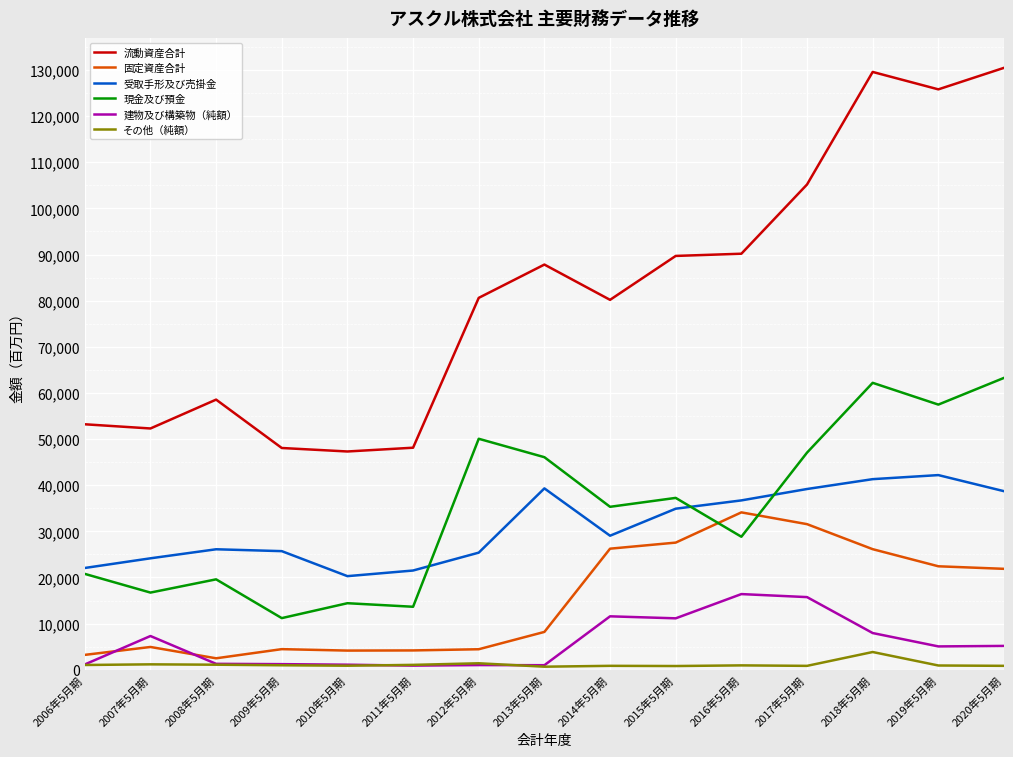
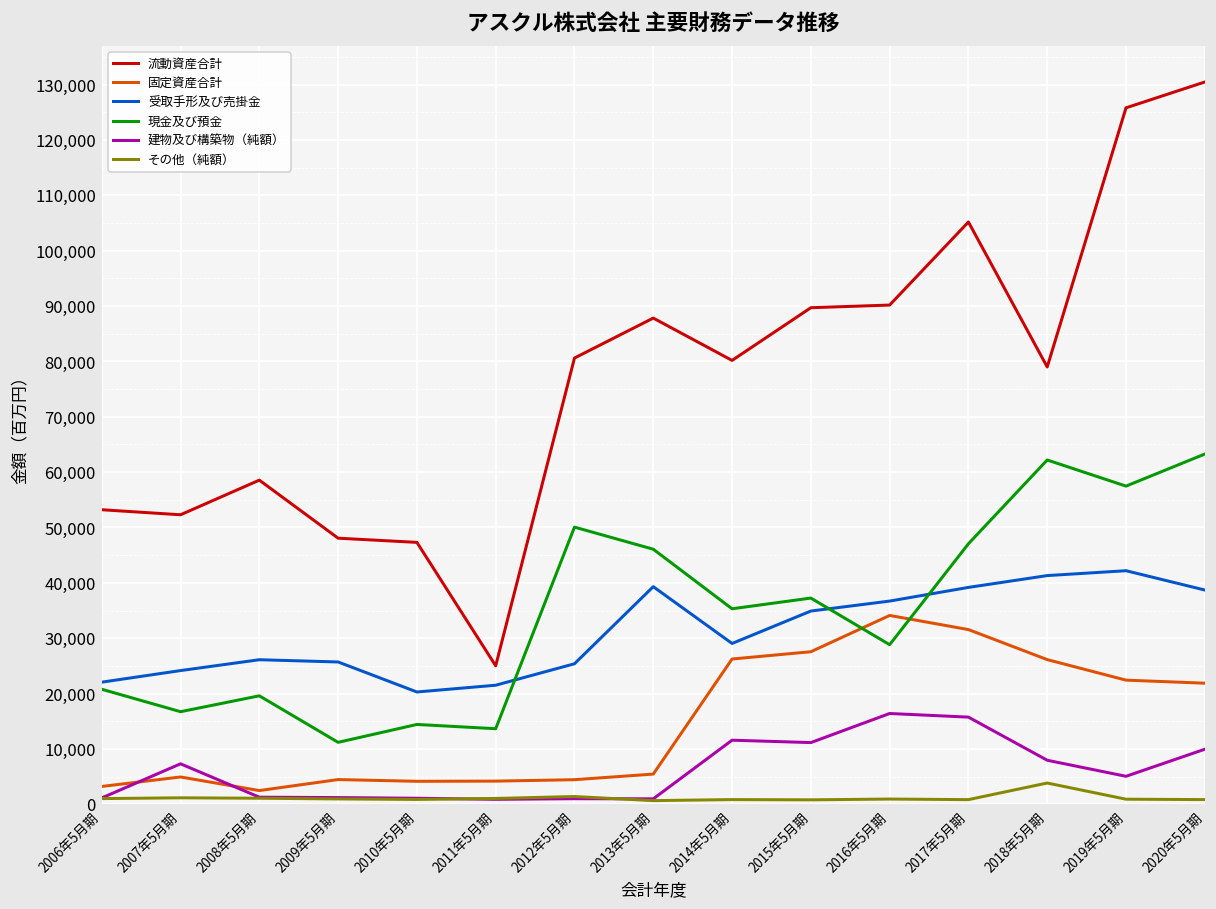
  {
    "流動資産合計": {
      "2006年5月期": "53,000",
      "2007年5月期": "52,000",
      "2008年5月期": "59,000",
      "2009年5月期": "48,000",
      "2010年5月期": "47,000",
-     "2011年5月期": "48,000",
+     "2011年5月期": "25,000",
      "2012年5月期": "81,000",
      "2013年5月期": "88,000",
      "2014年5月期": "80,000",
      "2015年5月期": "90,000",
      "2016年5月期": "90,000",
      "2017年5月期": "105,000",
-     "2018年5月期": "130,000",
+     "2018年5月期": "79,000",
      "2019年5月期": "126,000",
      "2020年5月期": "130,000"
    },
    "固定資産合計": {
      "2006年5月期": "3,000",
      "2007年5月期": "5,000",
      "2008年5月期": "2,000",
      "2009年5月期": "4,000",
      "2010年5月期": "4,000",
      "2011年5月期": "4,000",
      "2012年5月期": "4,000",
-     "2013年5月期": "8,000",
+     "2013年5月期": "5,000",
      "2014年5月期": "26,000",
      "2015年5月期": "28,000",
      "2016年5月期": "34,000",
      "2017年5月期": "32,000",
      "2018年5月期": "26,000",
      "2019年5月期": "22,000",
      "2020年5月期": "22,000"
    },
    "受取手形及び売掛金": {
      "2006年5月期": "22,000",
      "2007年5月期": "24,000",
      "2008年5月期": "26,000",
      "2009年5月期": "26,000",
      "2010年5月期": "20,000",
      "2011年5月期": "22,000",
      "2012年5月期": "25,000",
      "2013年5月期": "39,000",
      "2014年5月期": "29,000",
      "2015年5月期": "35,000",
      "2016年5月期": "37,000",
      "2017年5月期": "39,000",
      "2018年5月期": "41,000",
      "2019年5月期": "42,000",
      "2020年5月期": "39,000"
    },
    "現金及び預金": {
      "2006年5月期": "21,000",
      "2007年5月期": "17,000",
      "2008年5月期": "20,000",
      "2009年5月期": "11,000",
      "2010年5月期": "14,000",
      "2011年5月期": "14,000",
      "2012年5月期": "50,000",
      "2013年5月期": "46,000",
      "2014年5月期": "35,000",
      "2015年5月期": "37,000",
      "2016年5月期": "29,000",
      "2017年5月期": "47,000",
      "2018年5月期": "62,000",
      "2019年5月期": "57,000",
      "2020年5月期": "63,000"
    },
    "建物及び構築物（純額）": {
      "2007年5月期": "7,000",
      "2014年5月期": "12,000",
      "2015年5月期": "11,000",
      "2016年5月期": "16,000",
      "2017年5月期": "16,000",
      "2018年5月期": "8,000",
      "2019年5月期": "5,000",
-     "2020年5月期": "5,000"
+     "2020年5月期": "10,000"
    },
    "その他（純額）": {
      "2007年5月期": "1,000",
      "2014年5月期": "1,000",
      "2015年5月期": "1,000",
      "2016年5月期": "1,000",
      "2017年5月期": "1,000",
      "2018年5月期": "4,000",
      "2019年5月期": "1,000",
      "2020年5月期": "1,000"
    }
  }
